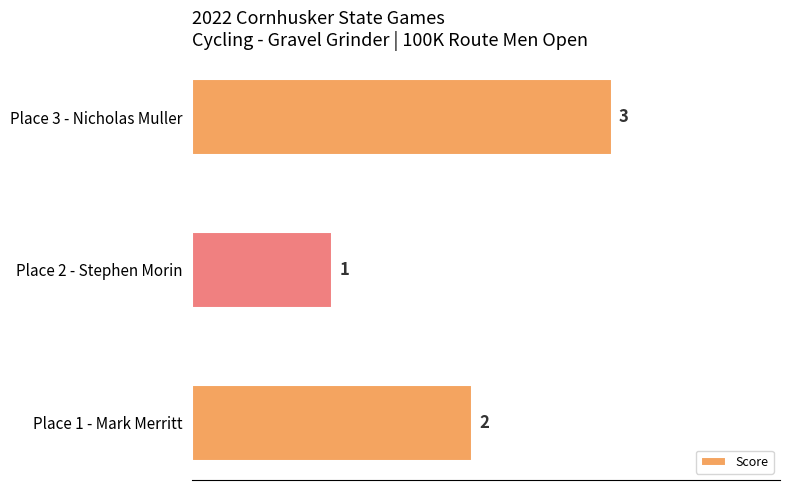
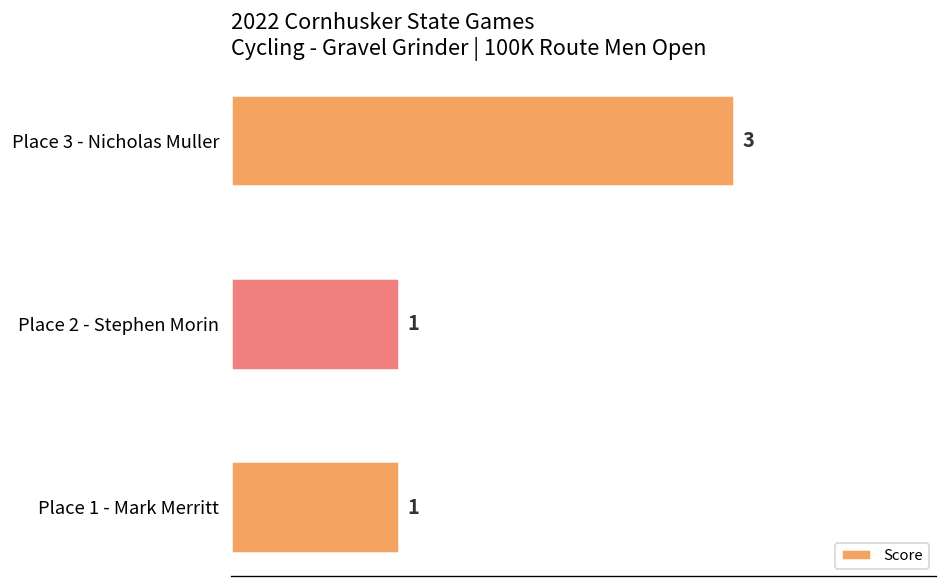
  {
    "Place 3 - Nicholas Muller": 3,
    "Place 2 - Stephen Morin": 1,
-   "Place 1 - Mark Merritt": 2
+   "Place 1 - Mark Merritt": 1
  }
